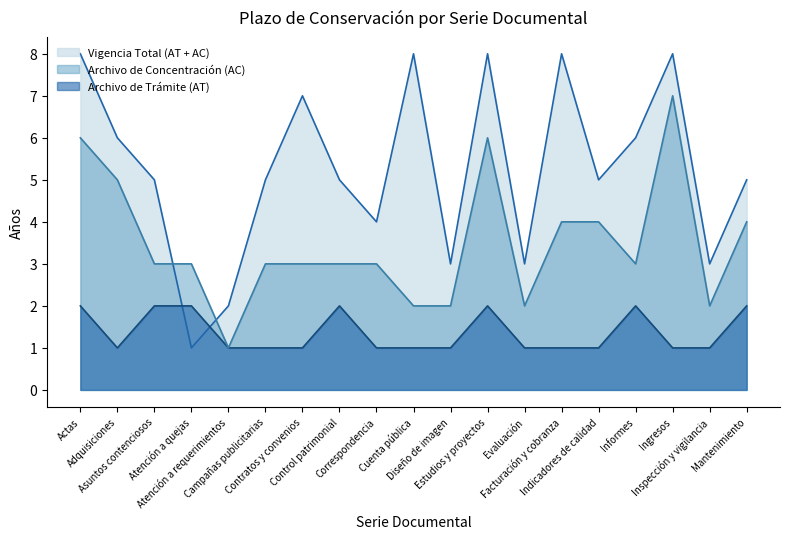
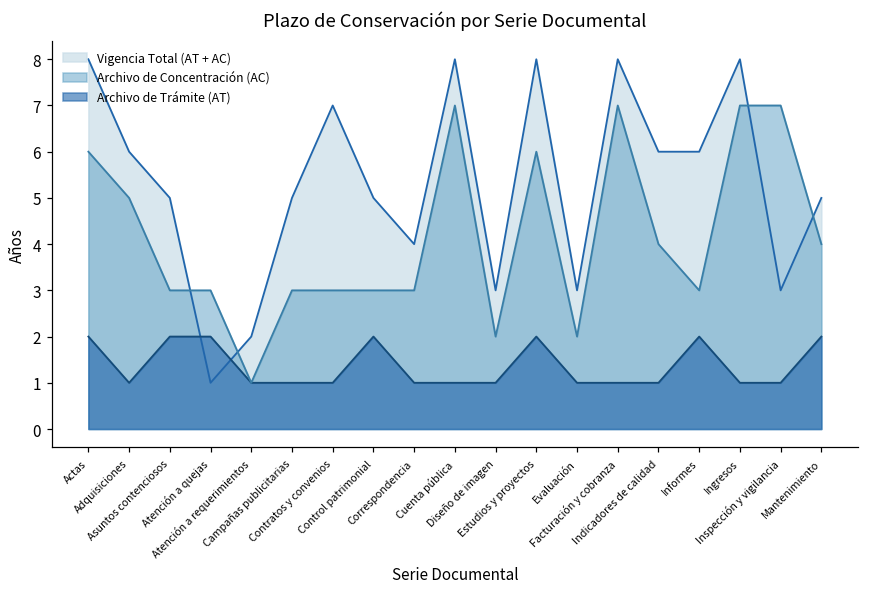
  {
    "Vigencia Total (AT + AC)": {
      "Actas": 8,
      "Adquisiciones": 6,
      "Asuntos contenciosos": 5,
      "Atención a quejas": 1,
      "Atención a requerimientos": 2,
      "Campañas publicitarias": 5,
      "Contratos y convenios": 7,
      "Control patrimonial": 5,
      "Correspondencia": 4,
      "Cuenta pública": 8,
      "Diseño de imagen": 3,
      "Estudios y proyectos": 8,
      "Evaluación": 3,
      "Facturación y cobranza": 8,
-     "Indicadores de calidad": 5,
+     "Indicadores de calidad": 6,
      "Informes": 6,
      "Ingresos": 8,
      "Inspección y vigilancia": 3,
      "Mantenimiento": 5
    },
    "Archivo de Concentración (AC)": {
      "Actas": 6,
      "Adquisiciones": 5,
      "Asuntos contenciosos": 3,
      "Atención a quejas": 3,
      "Campañas publicitarias": 3,
      "Contratos y convenios": 3,
      "Control patrimonial": 3,
      "Correspondencia": 3,
-     "Cuenta pública": 2,
+     "Cuenta pública": 7,
      "Diseño de imagen": 2,
      "Estudios y proyectos": 6,
      "Evaluación": 2,
-     "Facturación y cobranza": 4,
+     "Facturación y cobranza": 7,
      "Indicadores de calidad": 4,
      "Informes": 3,
      "Ingresos": 7,
-     "Inspección y vigilancia": 2,
+     "Inspección y vigilancia": 7,
      "Mantenimiento": 4
    },
    "Archivo de Trámite (AT)": {
      "Actas": 2,
      "Adquisiciones": 1,
      "Asuntos contenciosos": 2,
      "Atención a quejas": 2,
      "Campañas publicitarias": 1,
      "Contratos y convenios": 1,
      "Control patrimonial": 2,
      "Correspondencia": 1,
      "Cuenta pública": 1,
      "Diseño de imagen": 1,
      "Estudios y proyectos": 2,
      "Evaluación": 1,
      "Facturación y cobranza": 1,
      "Indicadores de calidad": 1,
      "Informes": 2,
      "Ingresos": 1,
      "Inspección y vigilancia": 1,
      "Mantenimiento": 2
    }
  }
